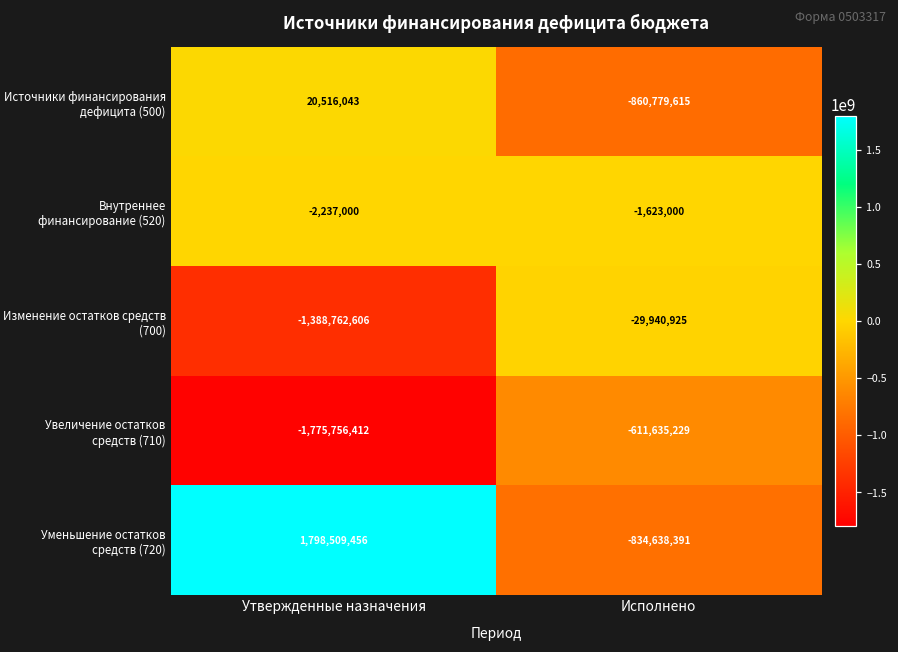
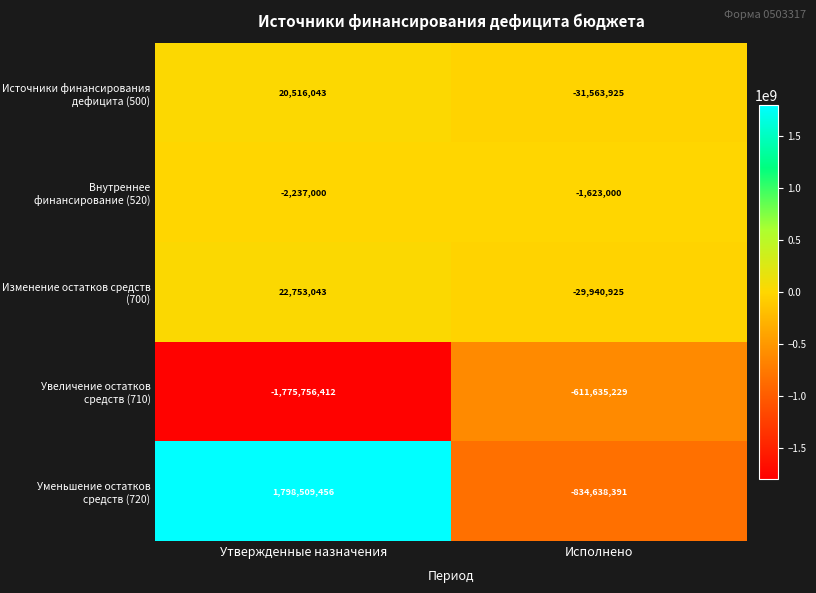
  {
    "Источники финансирования дефицита (500)": {
      "Утвержденные назначения": "20,516,043",
-     "Исполнено": "-860,779,615"
+     "Исполнено": "-31,563,925"
    },
    "Внутреннее финансирование (520)": {
      "Утвержденные назначения": "-2,237,000",
      "Исполнено": "-1,623,000"
    },
    "Изменение остатков средств (700)": {
-     "Утвержденные назначения": "-1,388,762,606",
+     "Утвержденные назначения": "22,753,043",
      "Исполнено": "-29,940,925"
    },
    "Увеличение остатков средств (710)": {
      "Утвержденные назначения": "-1,775,756,412",
      "Исполнено": "-611,635,229"
    },
    "Уменьшение остатков средств (720)": {
      "Утвержденные назначения": "1,798,509,456",
      "Исполнено": "-834,638,391"
    }
  }
